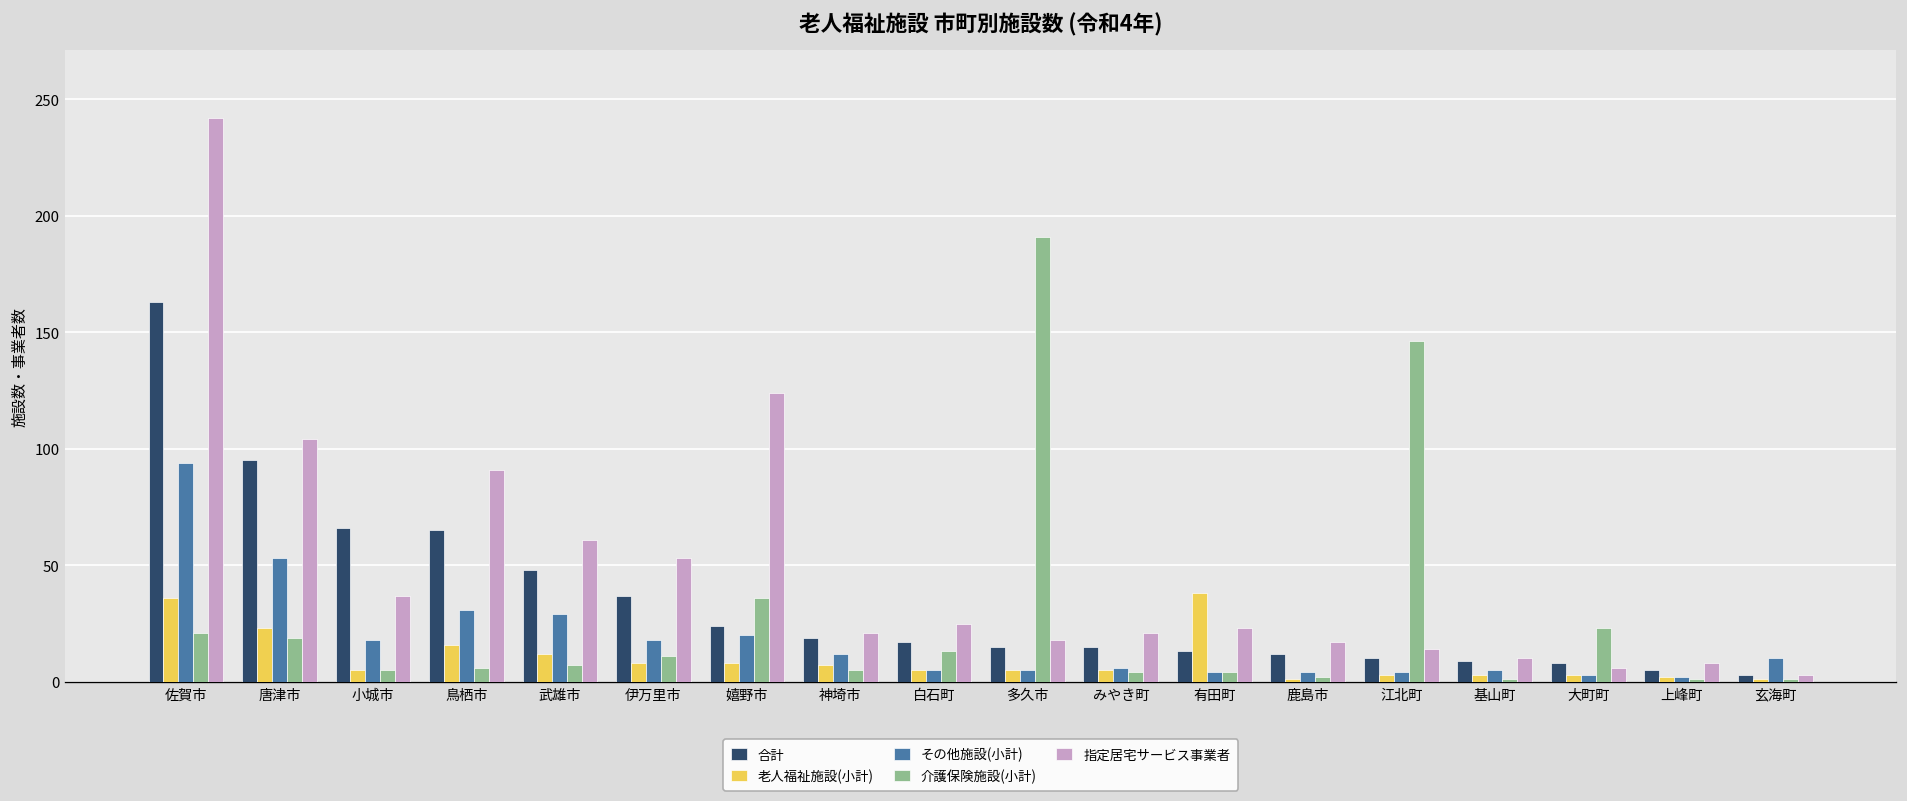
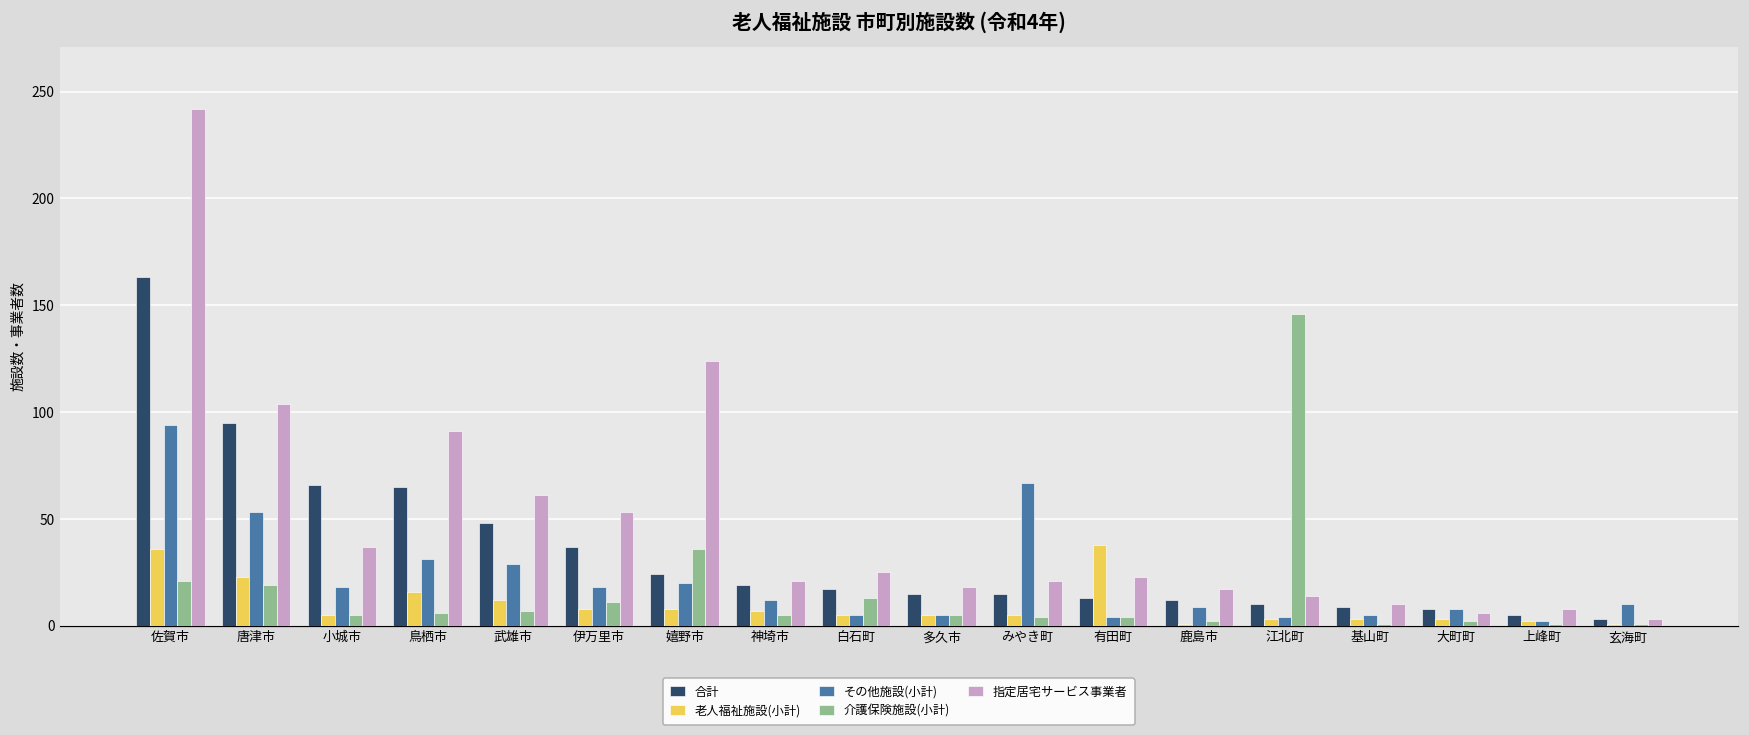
  {
    "合計": {
      "佐賀市": 163,
      "唐津市": 95,
      "小城市": 66,
      "鳥栖市": 65,
      "武雄市": 48,
      "伊万里市": 37,
      "嬉野市": 24,
      "神埼市": 19,
      "白石町": 17,
      "多久市": 15,
      "みやき町": 15,
      "有田町": 13,
      "鹿島市": 12,
      "江北町": 10,
      "基山町": 9,
      "大町町": 8,
      "上峰町": 5,
      "玄海町": 3
    },
    "老人福祉施設(小計)": {
      "佐賀市": 36,
      "唐津市": 23,
      "小城市": 5,
      "鳥栖市": 16,
      "武雄市": 12,
      "伊万里市": 8,
      "嬉野市": 8,
      "神埼市": 7,
      "白石町": 5,
      "多久市": 5,
      "みやき町": 5,
      "有田町": 38,
      "江北町": 3,
      "基山町": 3,
      "大町町": 3,
      "上峰町": 2
    },
    "その他施設(小計)": {
      "佐賀市": 94,
      "唐津市": 53,
      "小城市": 18,
      "鳥栖市": 31,
      "武雄市": 29,
      "伊万里市": 18,
      "嬉野市": 20,
      "神埼市": 12,
      "白石町": 5,
      "多久市": 5,
-     "みやき町": 6,
+     "みやき町": 67,
      "有田町": 4,
-     "鹿島市": 4,
+     "鹿島市": 9,
      "江北町": 4,
      "基山町": 5,
-     "大町町": 3,
+     "大町町": 8,
      "上峰町": 2,
      "玄海町": 10
    },
    "介護保険施設(小計)": {
      "佐賀市": 21,
      "唐津市": 19,
      "小城市": 5,
      "鳥栖市": 6,
      "武雄市": 7,
      "伊万里市": 11,
      "嬉野市": 36,
      "神埼市": 5,
      "白石町": 13,
-     "多久市": 191,
+     "多久市": 5,
      "みやき町": 4,
      "有田町": 4,
      "鹿島市": 2,
      "江北町": 146,
-     "大町町": 23
+     "大町町": 2
    },
    "指定居宅サービス事業者": {
      "佐賀市": 242,
      "唐津市": 104,
      "小城市": 37,
      "鳥栖市": 91,
      "武雄市": 61,
      "伊万里市": 53,
      "嬉野市": 124,
      "神埼市": 21,
      "白石町": 25,
      "多久市": 18,
      "みやき町": 21,
      "有田町": 23,
      "鹿島市": 17,
      "江北町": 14,
      "基山町": 10,
      "大町町": 6,
      "上峰町": 8,
      "玄海町": 3
    }
  }
